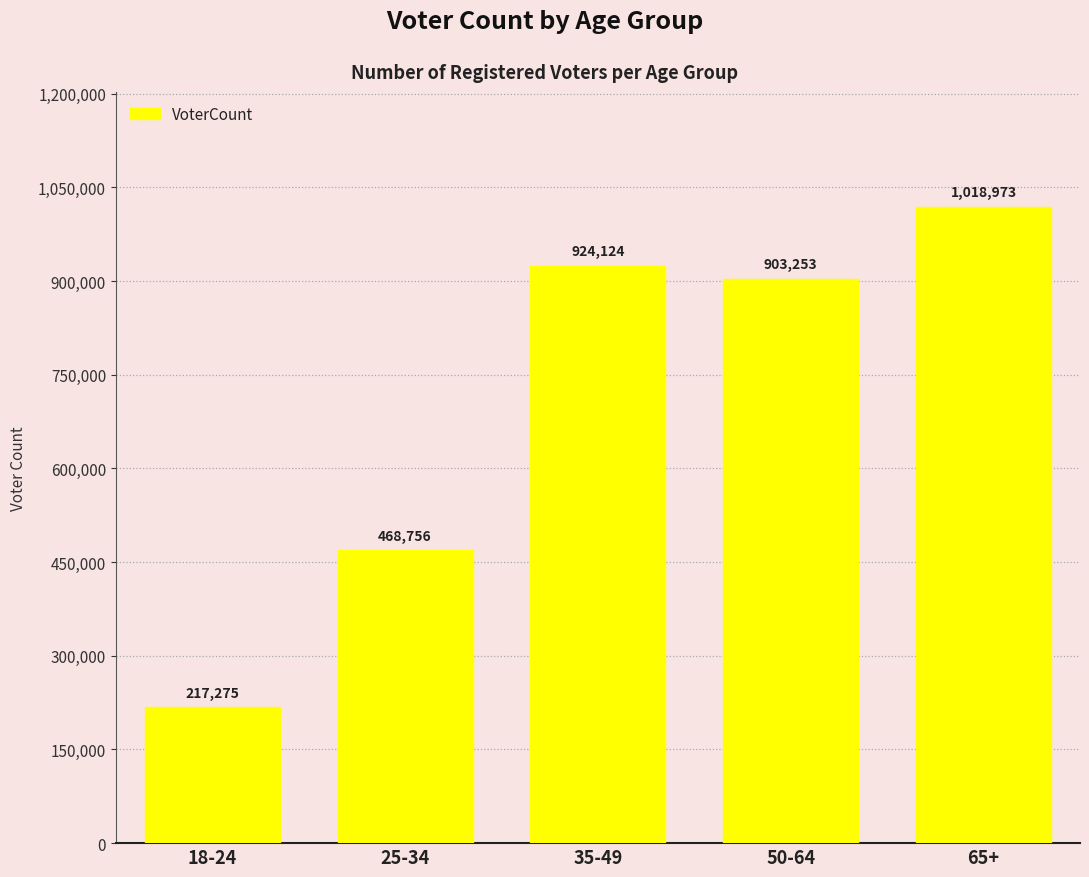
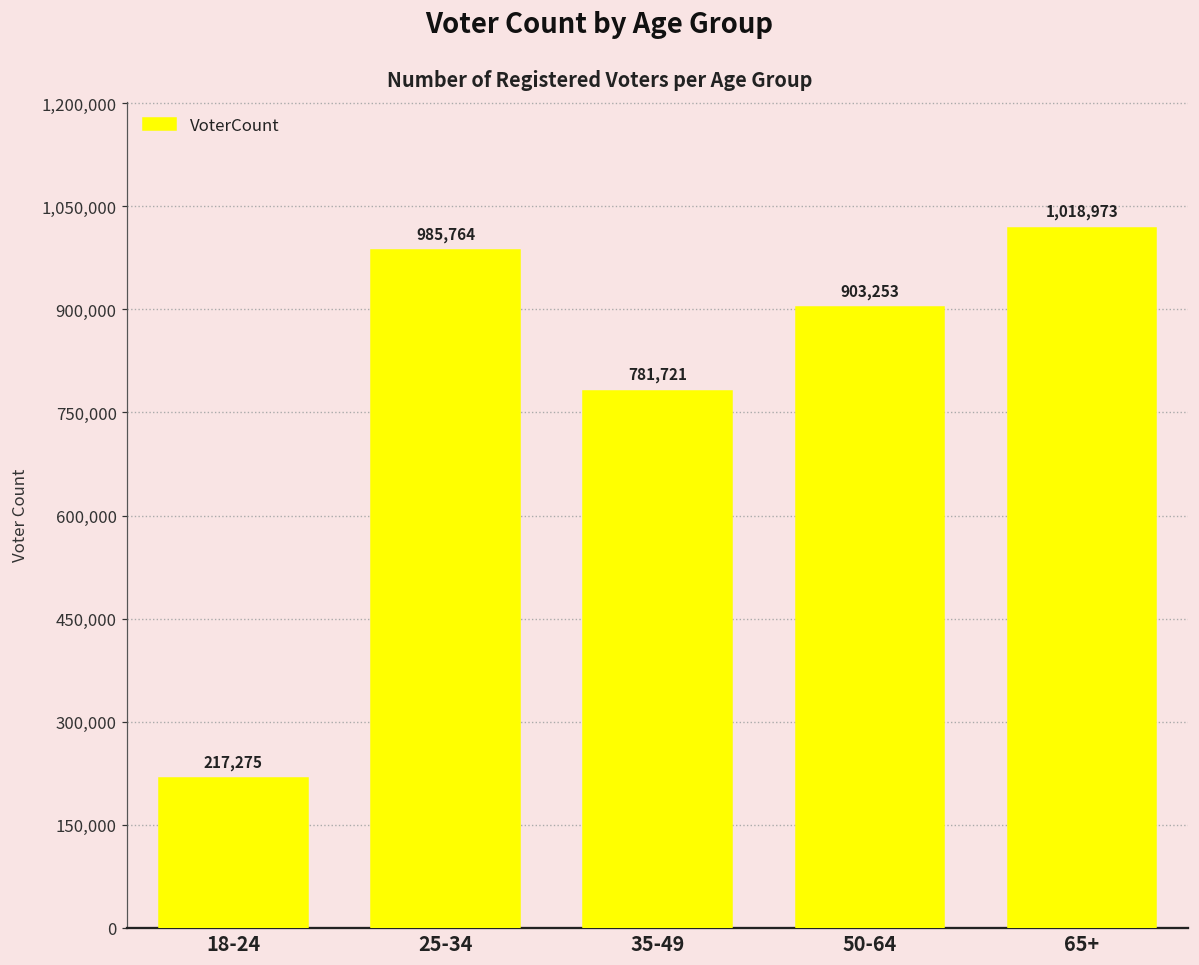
  {
    "18-24": "217,275",
-   "25-34": "468,756",
-   "35-49": "924,124",
+   "25-34": "985,764",
+   "35-49": "781,721",
    "50-64": "903,253",
    "65+": "1,018,973"
  }
